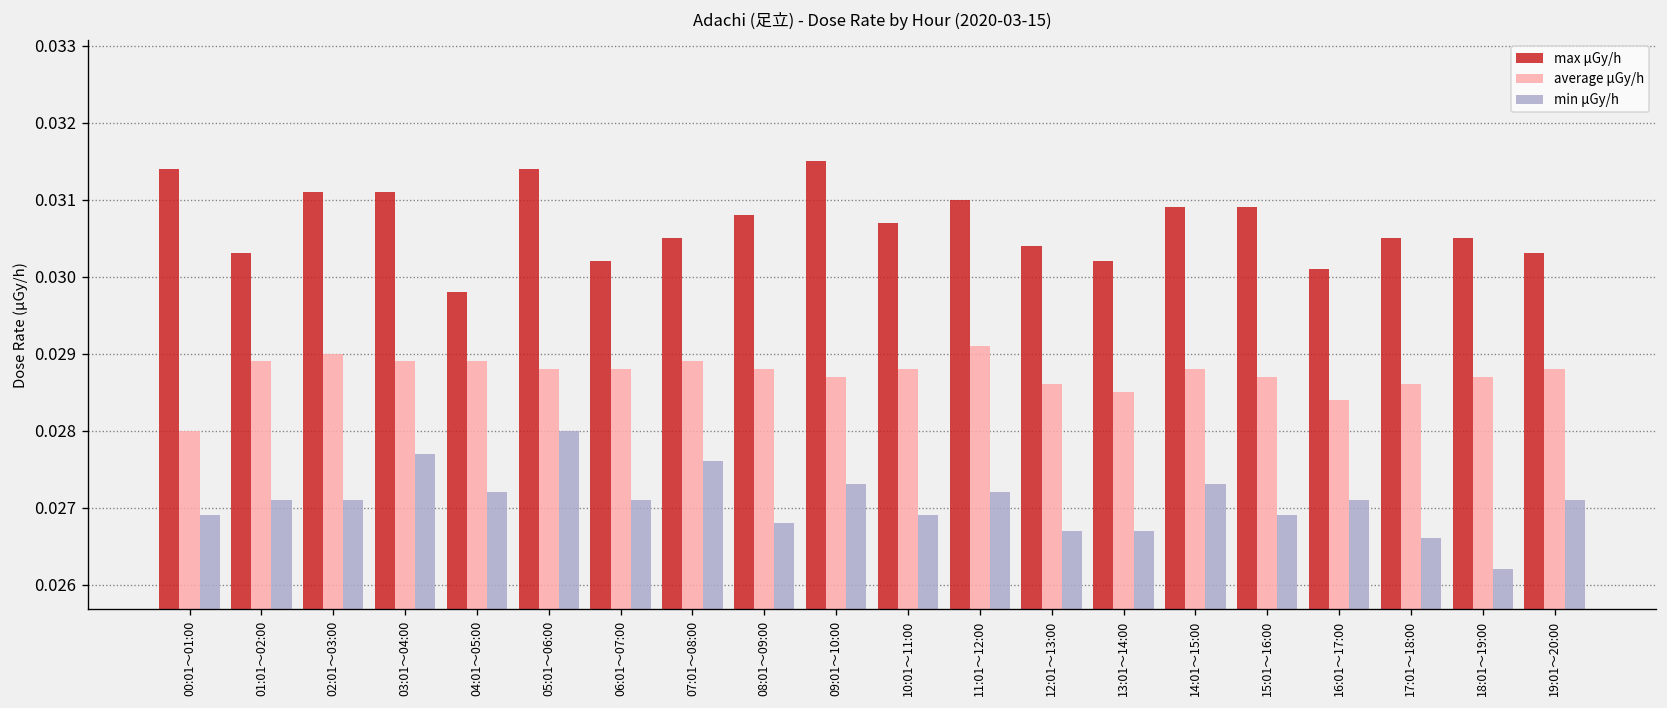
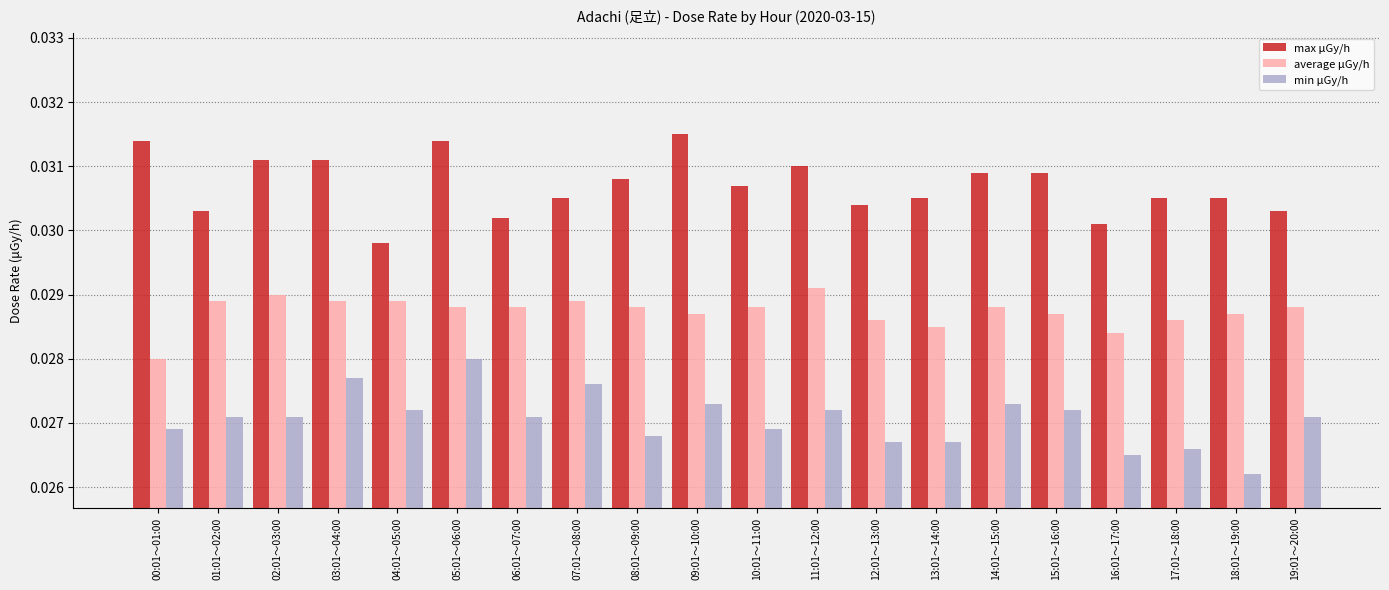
  {
    "max μGy/h": {
      "00:01～01:00": 0.0314,
      "01:01～02:00": 0.0303,
      "02:01～03:00": 0.0311,
      "03:01～04:00": 0.0311,
      "04:01～05:00": 0.0298,
      "05:01～06:00": 0.0314,
      "06:01～07:00": 0.0302,
      "07:01～08:00": 0.0305,
      "08:01～09:00": 0.0308,
      "09:01～10:00": 0.0315,
      "10:01～11:00": 0.0307,
      "11:01～12:00": 0.0310,
      "12:01～13:00": 0.0304,
-     "13:01～14:00": 0.0302,
+     "13:01～14:00": 0.0305,
      "14:01～15:00": 0.0309,
      "15:01～16:00": 0.0309,
      "16:01～17:00": 0.0301,
      "17:01～18:00": 0.0305,
      "18:01～19:00": 0.0305,
      "19:01～20:00": 0.0303
    },
    "average μGy/h": {
      "00:01～01:00": 0.0280,
      "01:01～02:00": 0.0289,
      "02:01～03:00": 0.0290,
      "03:01～04:00": 0.0289,
      "04:01～05:00": 0.0289,
      "05:01～06:00": 0.0288,
      "06:01～07:00": 0.0288,
      "07:01～08:00": 0.0289,
      "08:01～09:00": 0.0288,
      "09:01～10:00": 0.0287,
      "10:01～11:00": 0.0288,
      "11:01～12:00": 0.0291,
      "12:01～13:00": 0.0286,
      "13:01～14:00": 0.0285,
      "14:01～15:00": 0.0288,
      "15:01～16:00": 0.0287,
      "16:01～17:00": 0.0284,
      "17:01～18:00": 0.0286,
      "18:01～19:00": 0.0287,
      "19:01～20:00": 0.0288
    },
    "min μGy/h": {
      "00:01～01:00": 0.0269,
      "01:01～02:00": 0.0271,
      "02:01～03:00": 0.0271,
      "03:01～04:00": 0.0277,
      "04:01～05:00": 0.0272,
      "05:01～06:00": 0.0280,
      "06:01～07:00": 0.0271,
      "07:01～08:00": 0.0276,
      "08:01～09:00": 0.0268,
      "09:01～10:00": 0.0273,
      "10:01～11:00": 0.0269,
      "11:01～12:00": 0.0272,
      "12:01～13:00": 0.0267,
      "13:01～14:00": 0.0267,
      "14:01～15:00": 0.0273,
-     "15:01～16:00": 0.0269,
-     "16:01～17:00": 0.0271,
+     "15:01～16:00": 0.0272,
+     "16:01～17:00": 0.0265,
      "17:01～18:00": 0.0266,
      "18:01～19:00": 0.0262,
      "19:01～20:00": 0.0271
    }
  }
